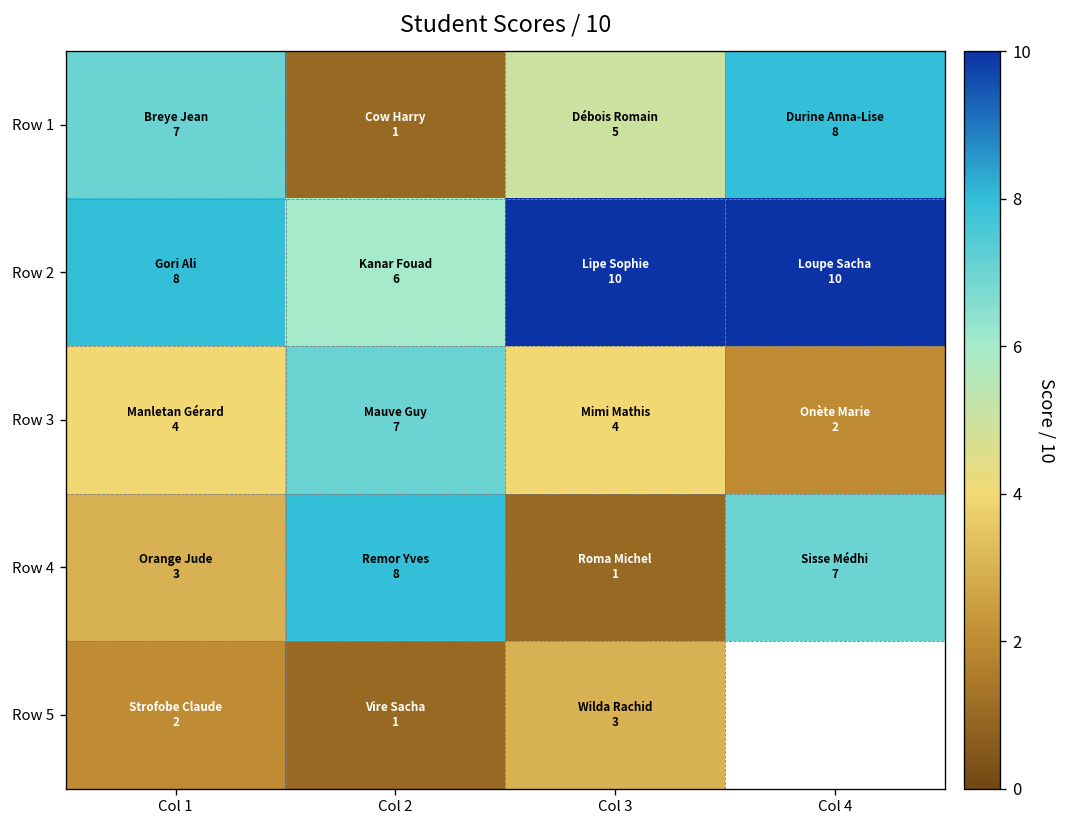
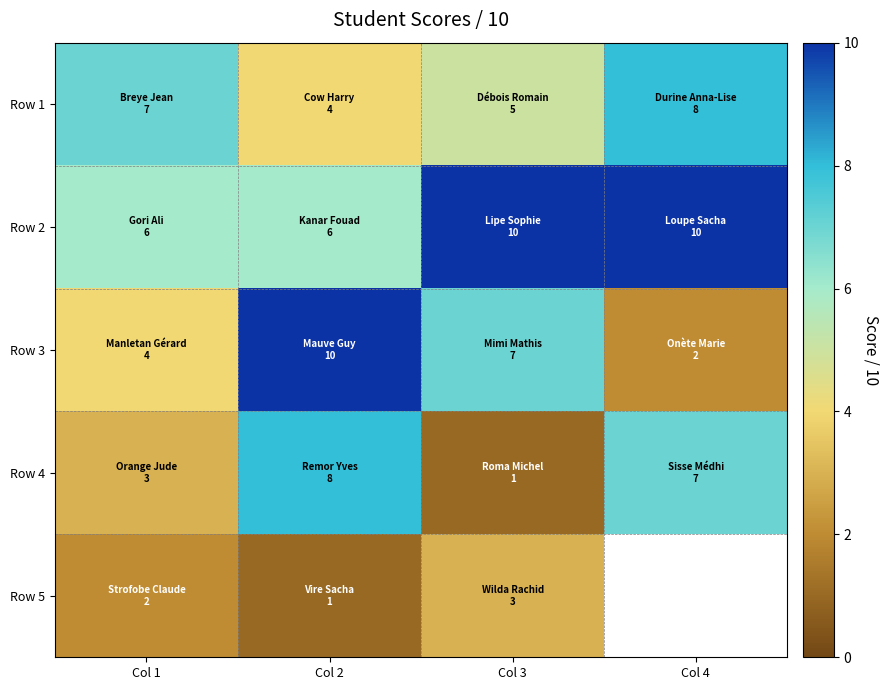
  {
    "Row 1": {
      "Col 1": 7,
-     "Col 2": 1,
+     "Col 2": 4,
      "Col 3": 5,
      "Col 4": 8
    },
    "Row 2": {
-     "Col 1": 8,
+     "Col 1": 6,
      "Col 2": 6,
      "Col 3": 10,
      "Col 4": 10
    },
    "Row 3": {
      "Col 1": 4,
-     "Col 2": 7,
-     "Col 3": 4,
+     "Col 2": 10,
+     "Col 3": 7,
      "Col 4": 2
    },
    "Row 4": {
      "Col 1": 3,
      "Col 2": 8,
      "Col 3": 1,
      "Col 4": 7
    },
    "Row 5": {
      "Col 1": 2,
      "Col 2": 1,
      "Col 3": 3
    }
  }
